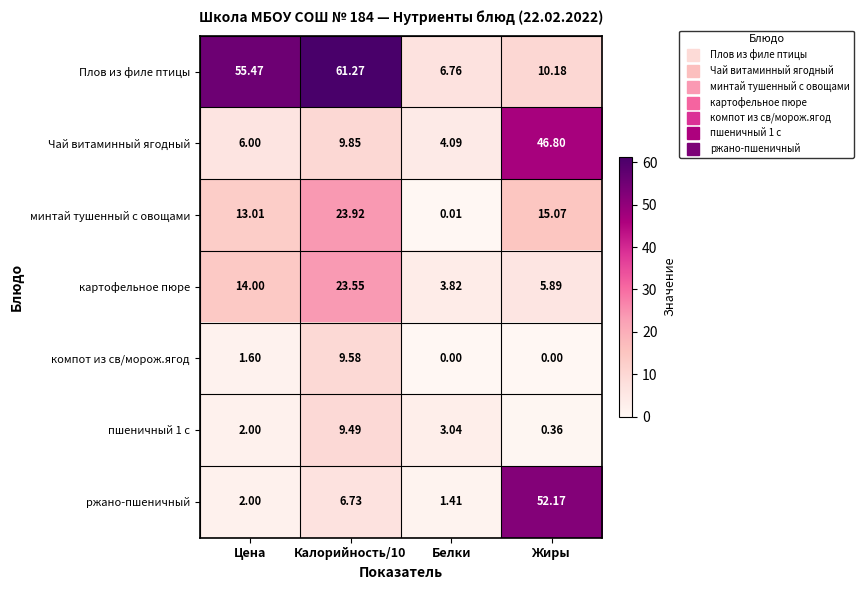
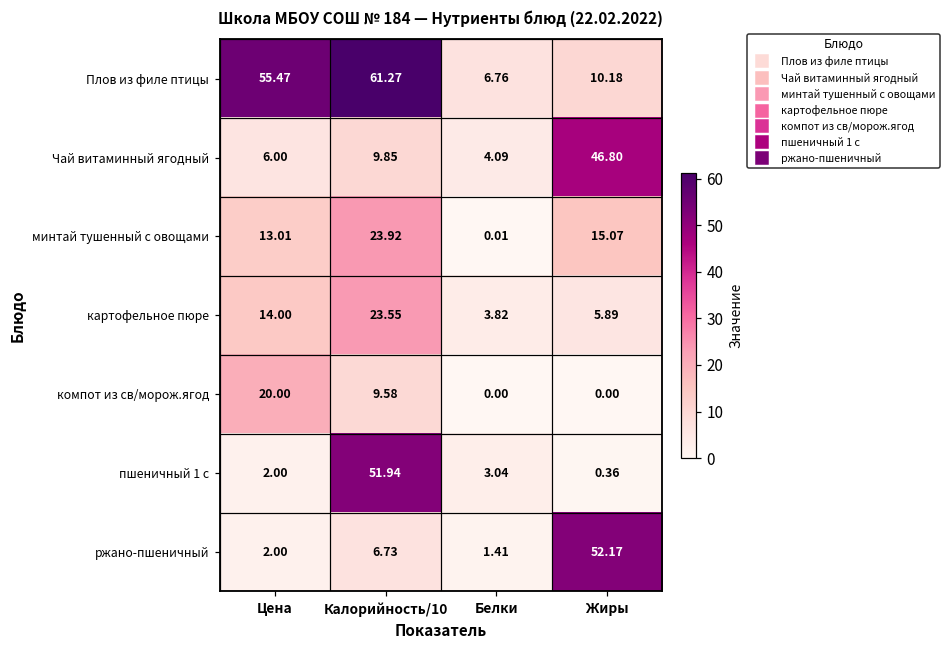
  {
    "Плов из филе птицы": {
      "Цена": 55.47,
      "Калорийность/10": 61.27,
      "Белки": 6.76,
      "Жиры": 10.18
    },
    "Чай витаминный ягодный": {
      "Цена": 6.00,
      "Калорийность/10": 9.85,
      "Белки": 4.09,
      "Жиры": 46.80
    },
    "минтай тушенный с овощами": {
      "Цена": 13.01,
      "Калорийность/10": 23.92,
      "Белки": 0.01,
      "Жиры": 15.07
    },
    "картофельное пюре": {
      "Цена": 14.00,
      "Калорийность/10": 23.55,
      "Белки": 3.82,
      "Жиры": 5.89
    },
    "компот из св/морож.ягод": {
-     "Цена": 1.60,
+     "Цена": 20.00,
      "Калорийность/10": 9.58,
      "Белки": 0.00,
      "Жиры": 0.00
    },
    "пшеничный 1 с": {
      "Цена": 2.00,
-     "Калорийность/10": 9.49,
+     "Калорийность/10": 51.94,
      "Белки": 3.04,
      "Жиры": 0.36
    },
    "ржано-пшеничный": {
      "Цена": 2.00,
      "Калорийность/10": 6.73,
      "Белки": 1.41,
      "Жиры": 52.17
    }
  }
